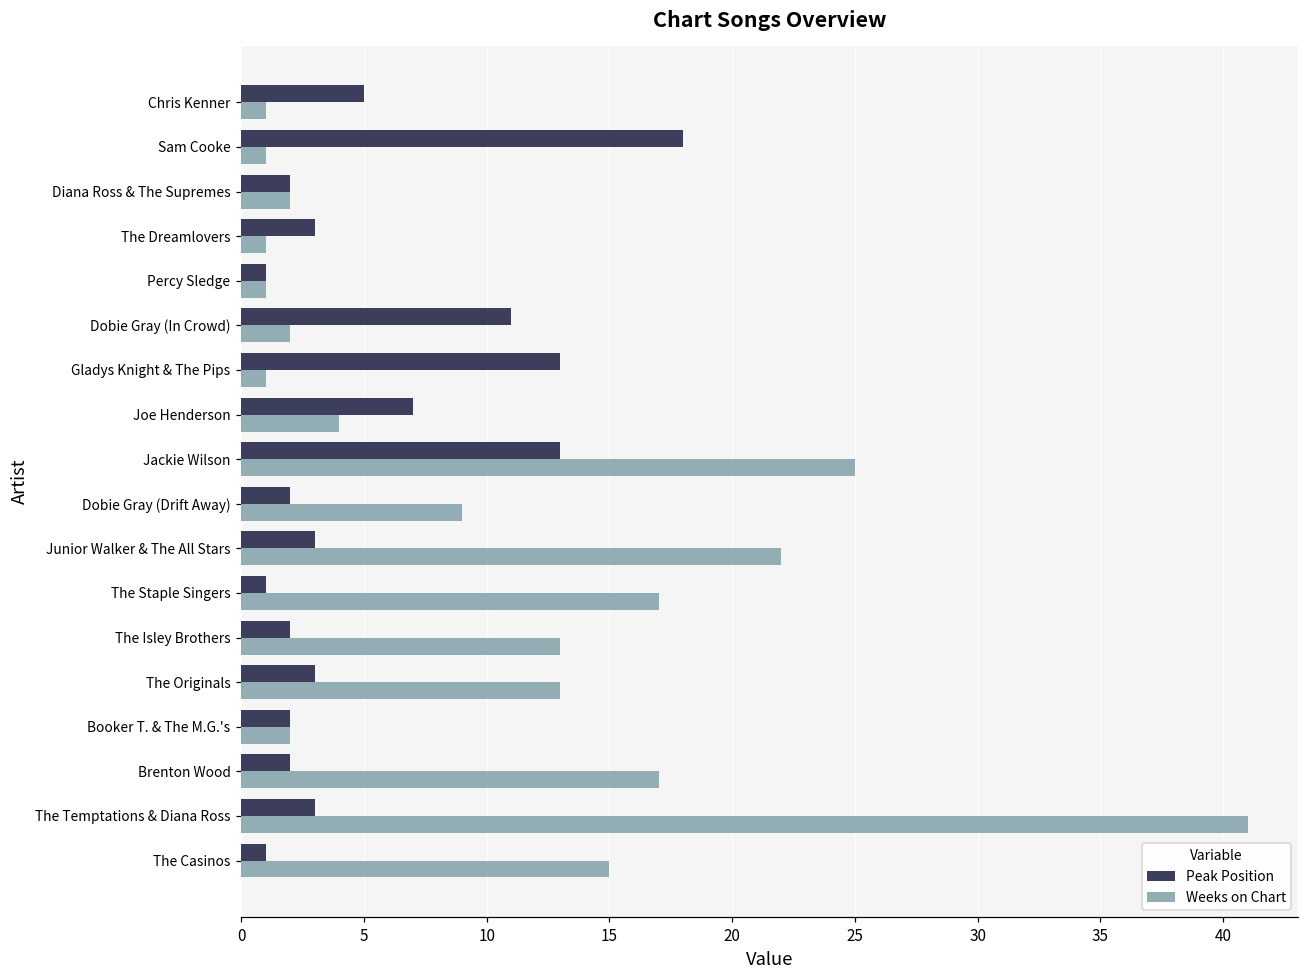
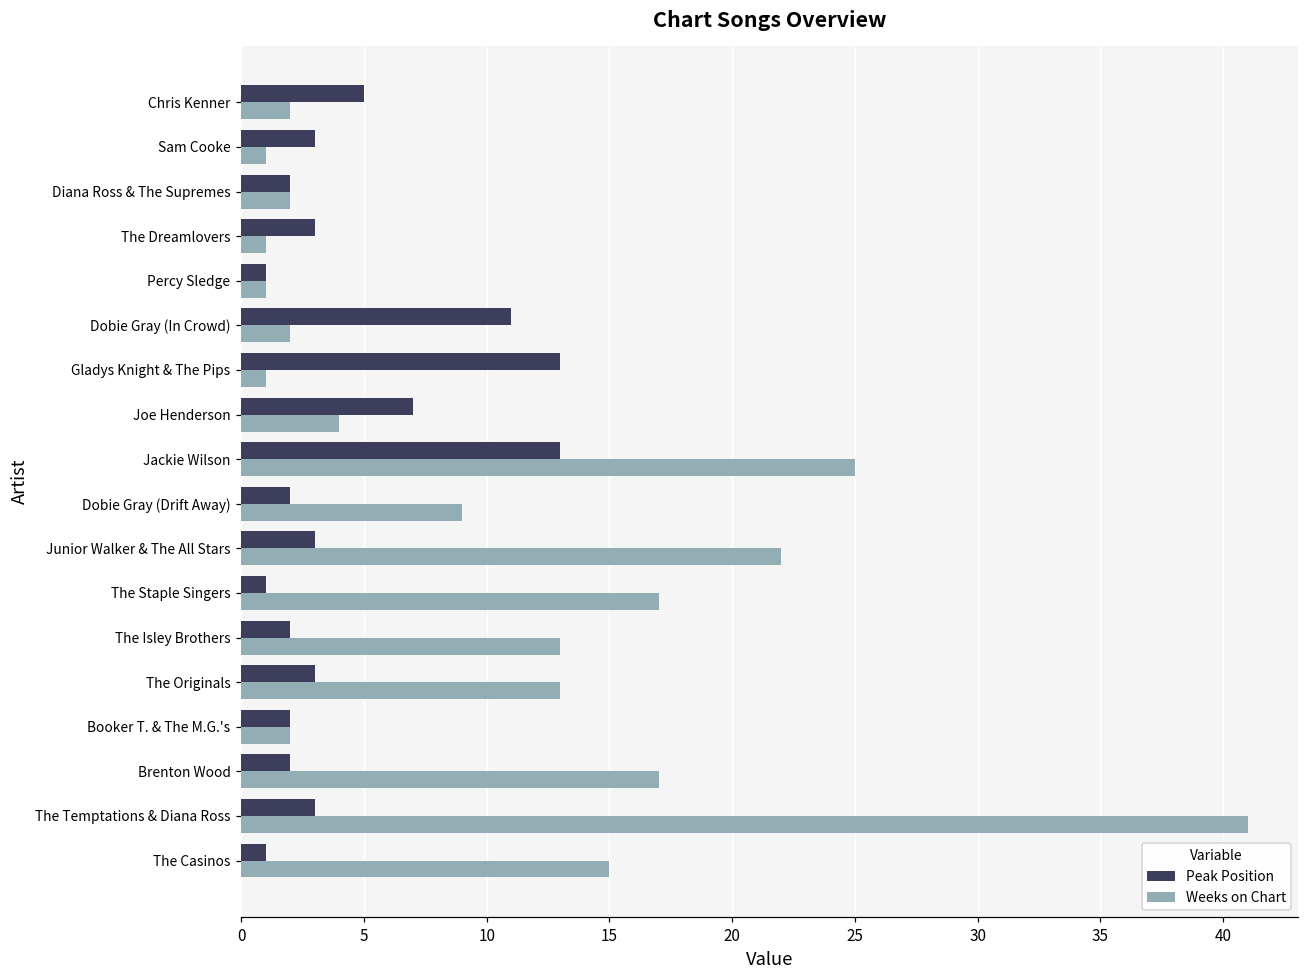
  {
    "Peak Position": {
      "Chris Kenner": 5,
-     "Sam Cooke": 18,
+     "Sam Cooke": 3,
      "Diana Ross & The Supremes": 2,
      "The Dreamlovers": 3,
      "Percy Sledge": 1,
      "Dobie Gray (In Crowd)": 11,
      "Gladys Knight & The Pips": 13,
      "Joe Henderson": 7,
      "Jackie Wilson": 13,
      "Dobie Gray (Drift Away)": 2,
      "Junior Walker & The All Stars": 3,
      "The Staple Singers": 1,
      "The Isley Brothers": 2,
      "The Originals": 3,
      "Booker T. & The M.G.'s": 2,
      "Brenton Wood": 2,
      "The Temptations & Diana Ross": 3,
      "The Casinos": 1
    },
    "Weeks on Chart": {
-     "Chris Kenner": 1,
+     "Chris Kenner": 2,
      "Sam Cooke": 1,
      "Diana Ross & The Supremes": 2,
      "The Dreamlovers": 1,
      "Percy Sledge": 1,
      "Dobie Gray (In Crowd)": 2,
      "Gladys Knight & The Pips": 1,
      "Joe Henderson": 4,
      "Jackie Wilson": 25,
      "Dobie Gray (Drift Away)": 9,
      "Junior Walker & The All Stars": 22,
      "The Staple Singers": 17,
      "The Isley Brothers": 13,
      "The Originals": 13,
      "Booker T. & The M.G.'s": 2,
      "Brenton Wood": 17,
      "The Temptations & Diana Ross": 41,
      "The Casinos": 15
    }
  }
